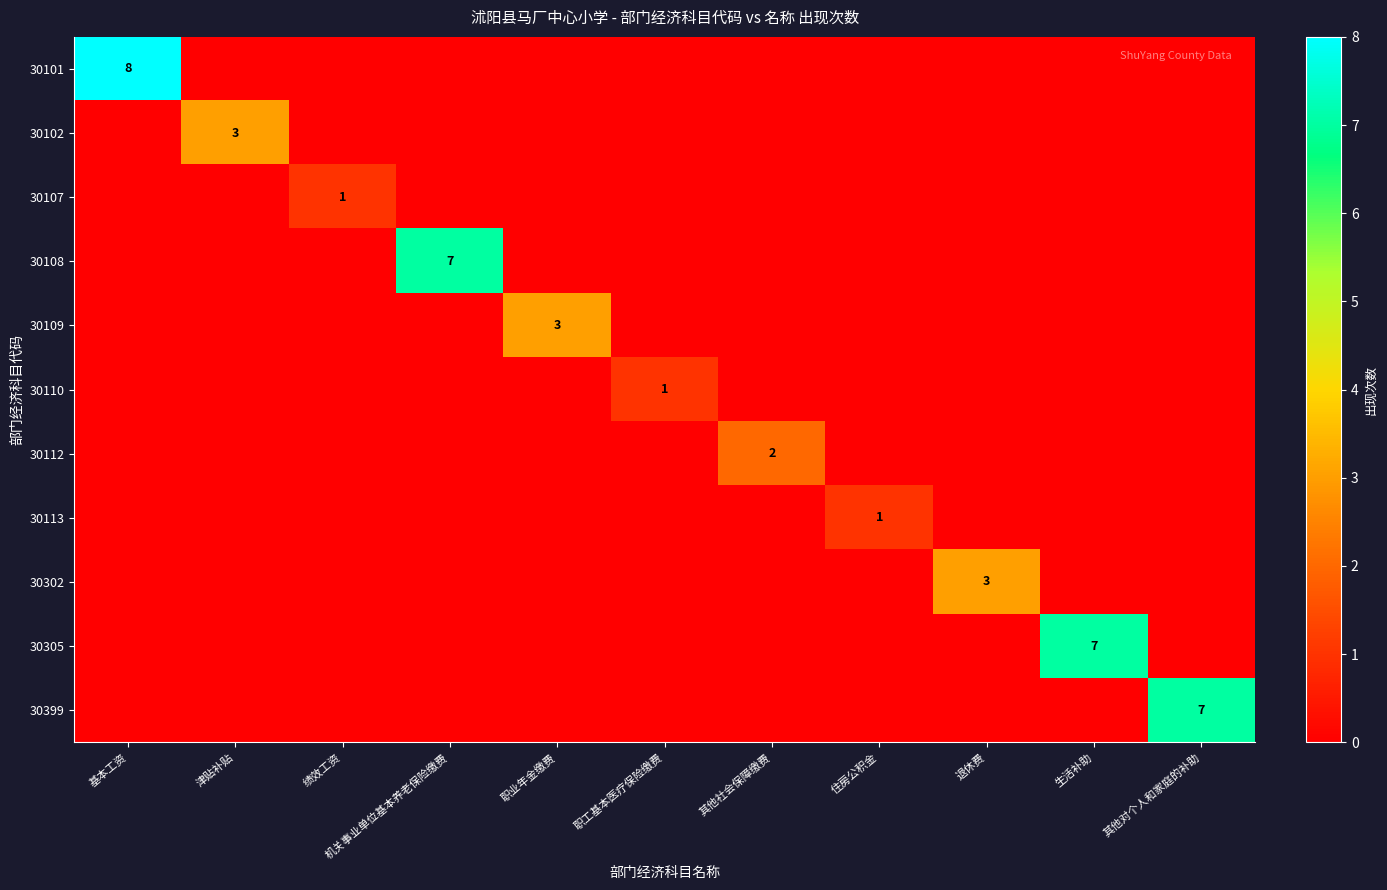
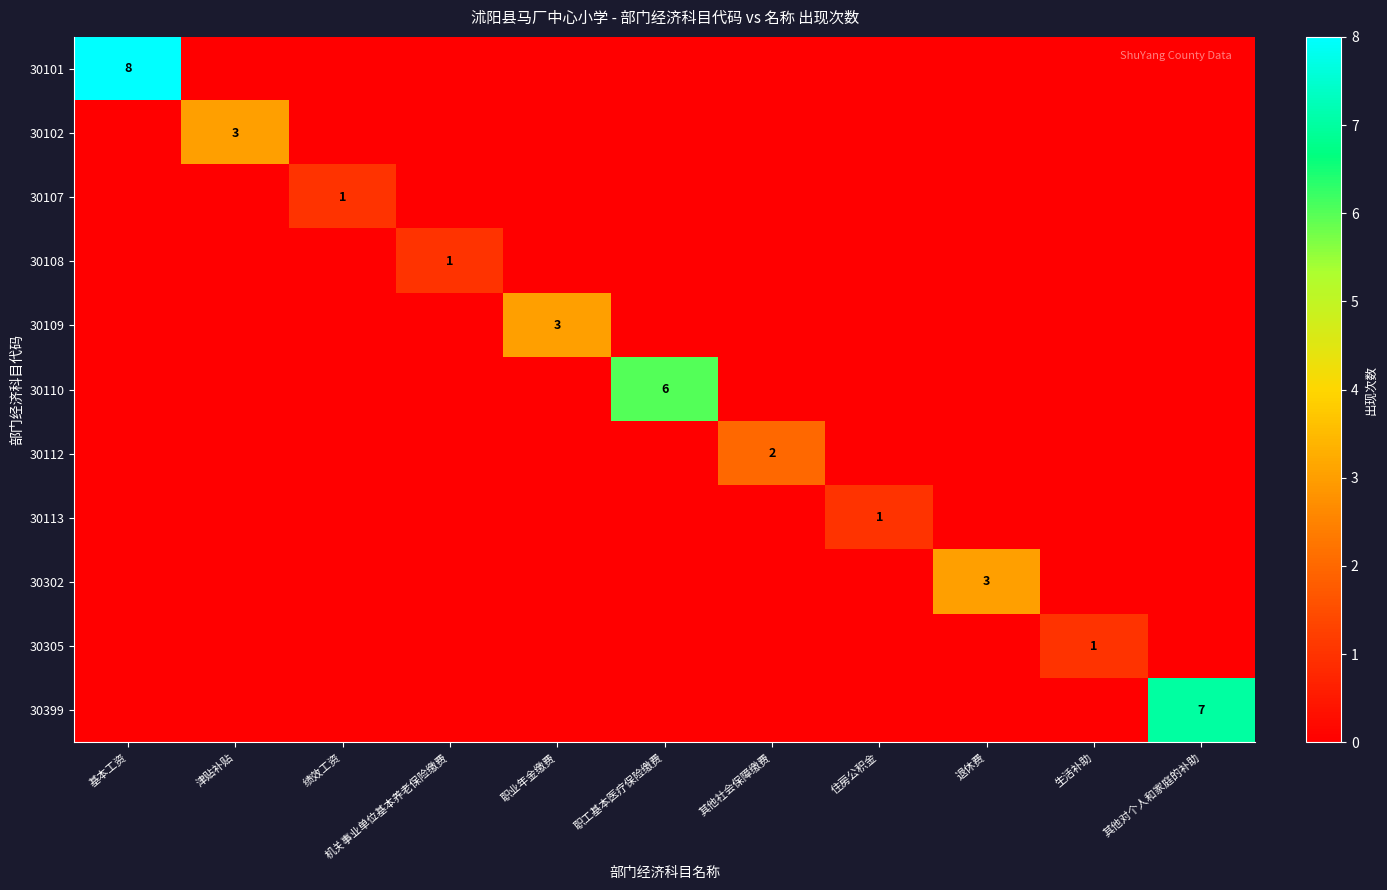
  {
    "30101": {
      "基本工资": 8
    },
    "30102": {
      "津贴补贴": 3
    },
    "30107": {
      "绩效工资": 1
    },
    "30108": {
-     "机关事业单位基本养老保险缴费": 7
+     "机关事业单位基本养老保险缴费": 1
    },
    "30109": {
      "职业年金缴费": 3
    },
    "30110": {
-     "职工基本医疗保险缴费": 1
+     "职工基本医疗保险缴费": 6
    },
    "30112": {
      "其他社会保障缴费": 2
    },
    "30113": {
      "住房公积金": 1
    },
    "30302": {
      "退休费": 3
    },
    "30305": {
-     "生活补助": 7
+     "生活补助": 1
    },
    "30399": {
      "其他对个人和家庭的补助": 7
    }
  }
